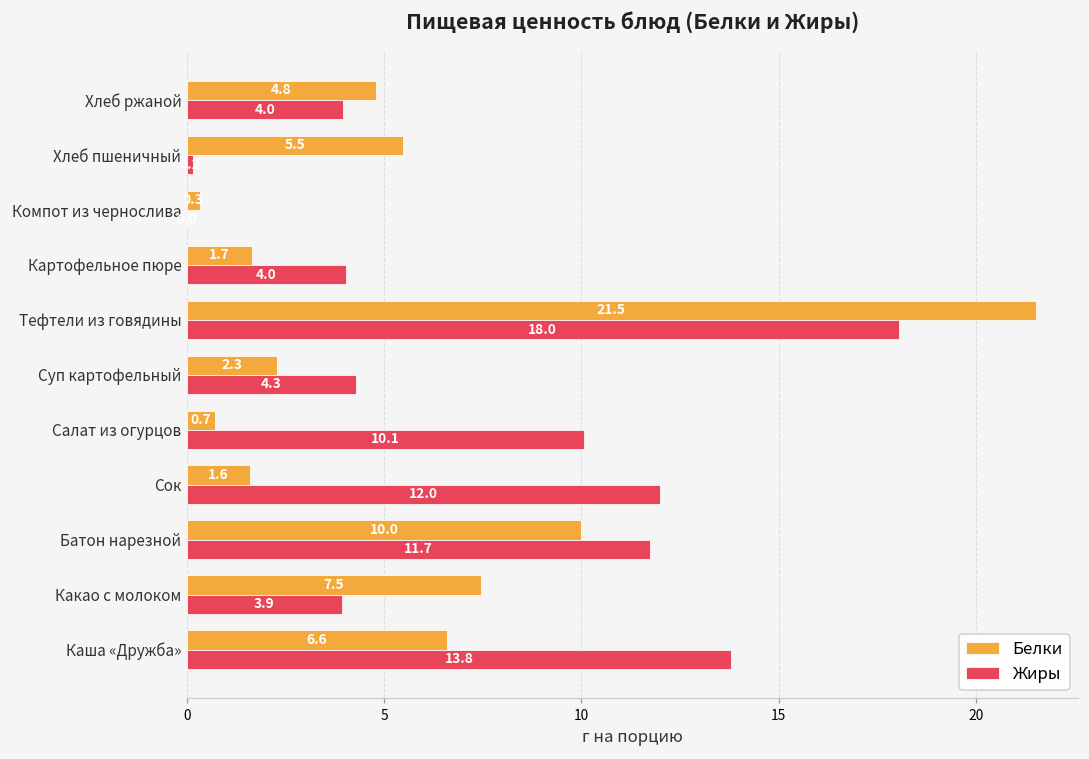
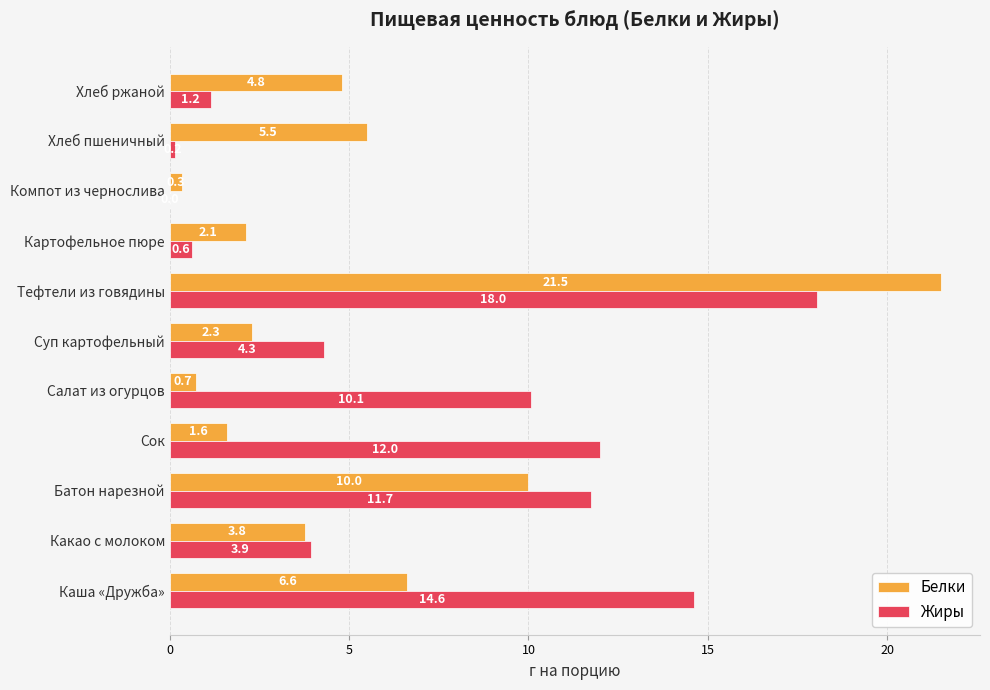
  {
    "Белки": {
      "Хлеб ржаной": 4.8,
      "Хлеб пшеничный": 5.5,
      "Компот из чернослива": 0.3,
-     "Картофельное пюре": 1.7,
+     "Картофельное пюре": 2.1,
      "Тефтели из говядины": 21.5,
      "Суп картофельный": 2.3,
      "Салат из огурцов": 0.7,
      "Сок": 1.6,
      "Батон нарезной": 10.0,
-     "Какао с молоком": 7.5,
+     "Какао с молоком": 3.8,
      "Каша «Дружба»": 6.6
    },
    "Жиры": {
-     "Хлеб ржаной": 4.0,
-     "Картофельное пюре": 4.0,
+     "Хлеб ржаной": 1.2,
+     "Картофельное пюре": 0.6,
      "Тефтели из говядины": 18.0,
      "Суп картофельный": 4.3,
      "Салат из огурцов": 10.1,
      "Сок": 12.0,
      "Батон нарезной": 11.7,
      "Какао с молоком": 3.9,
-     "Каша «Дружба»": 13.8
+     "Каша «Дружба»": 14.6
    }
  }
